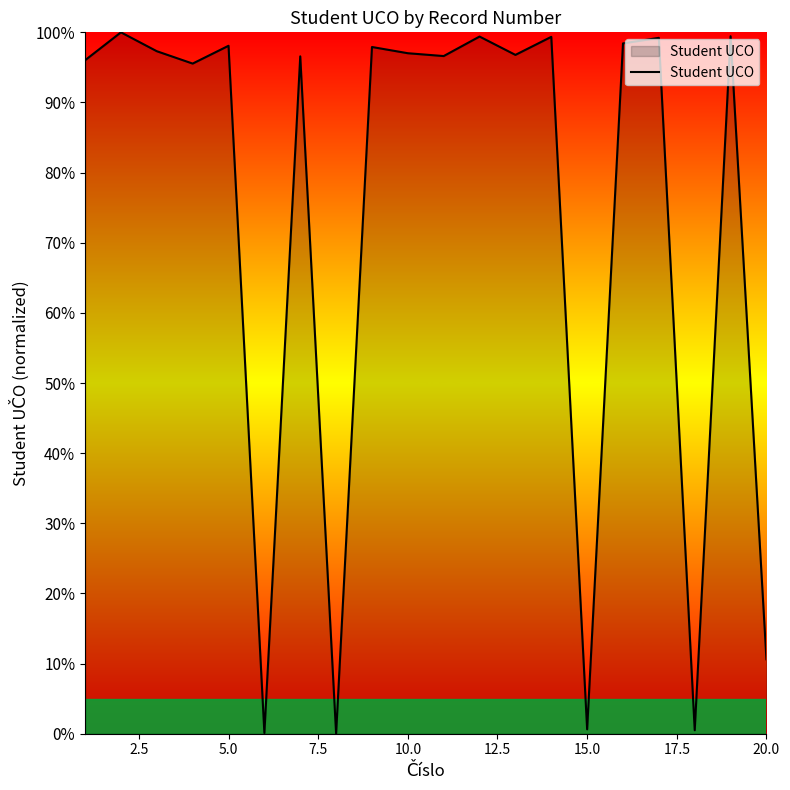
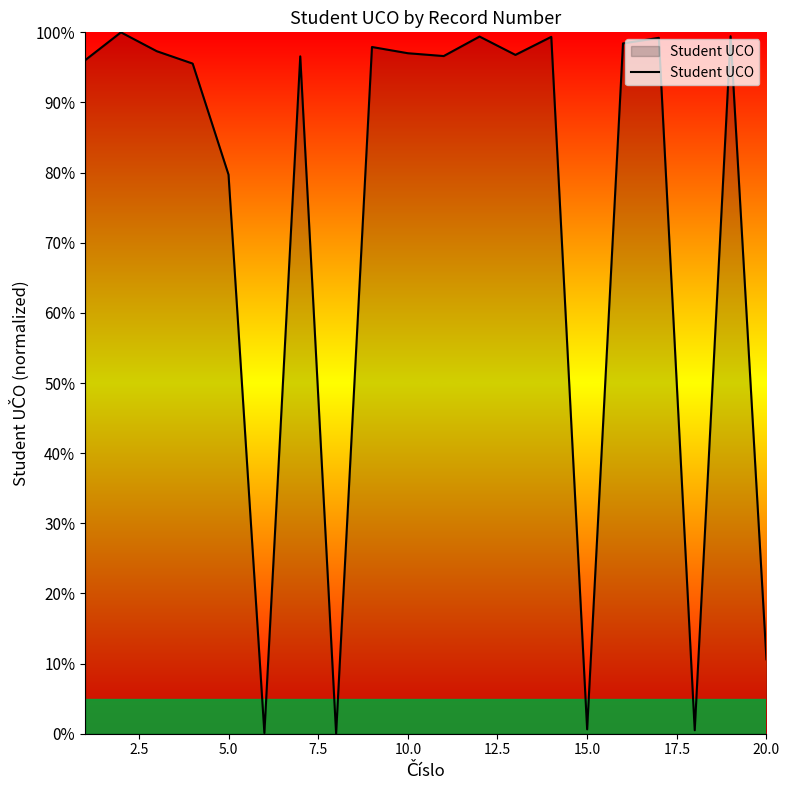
  {
-   "5.0": "98%",
+   "5.0": "80%",
    "10.0": "97%",
    "20.0": "11%"
  }
